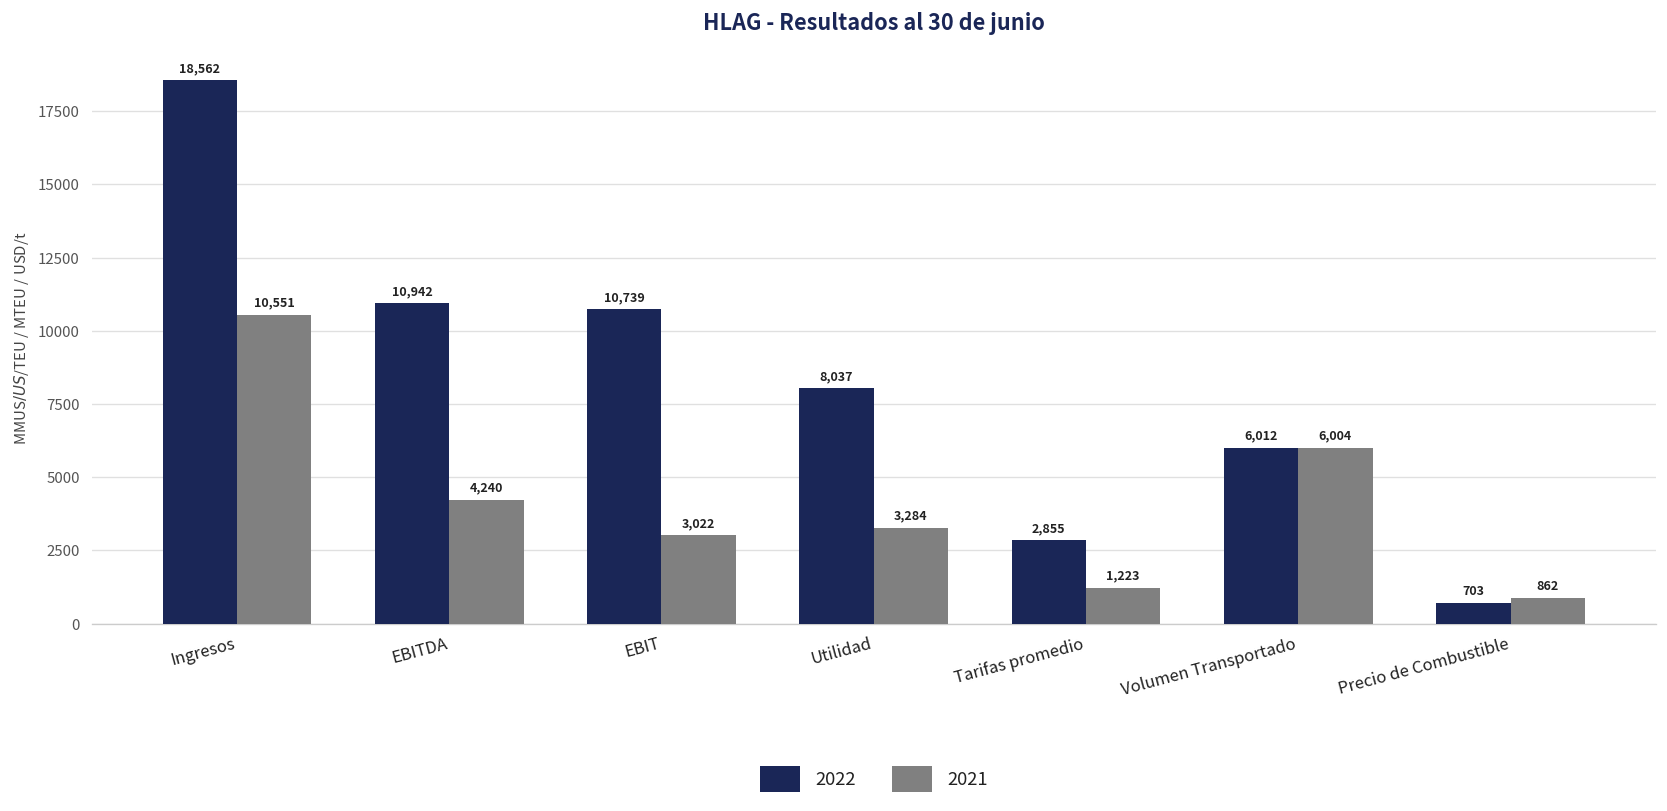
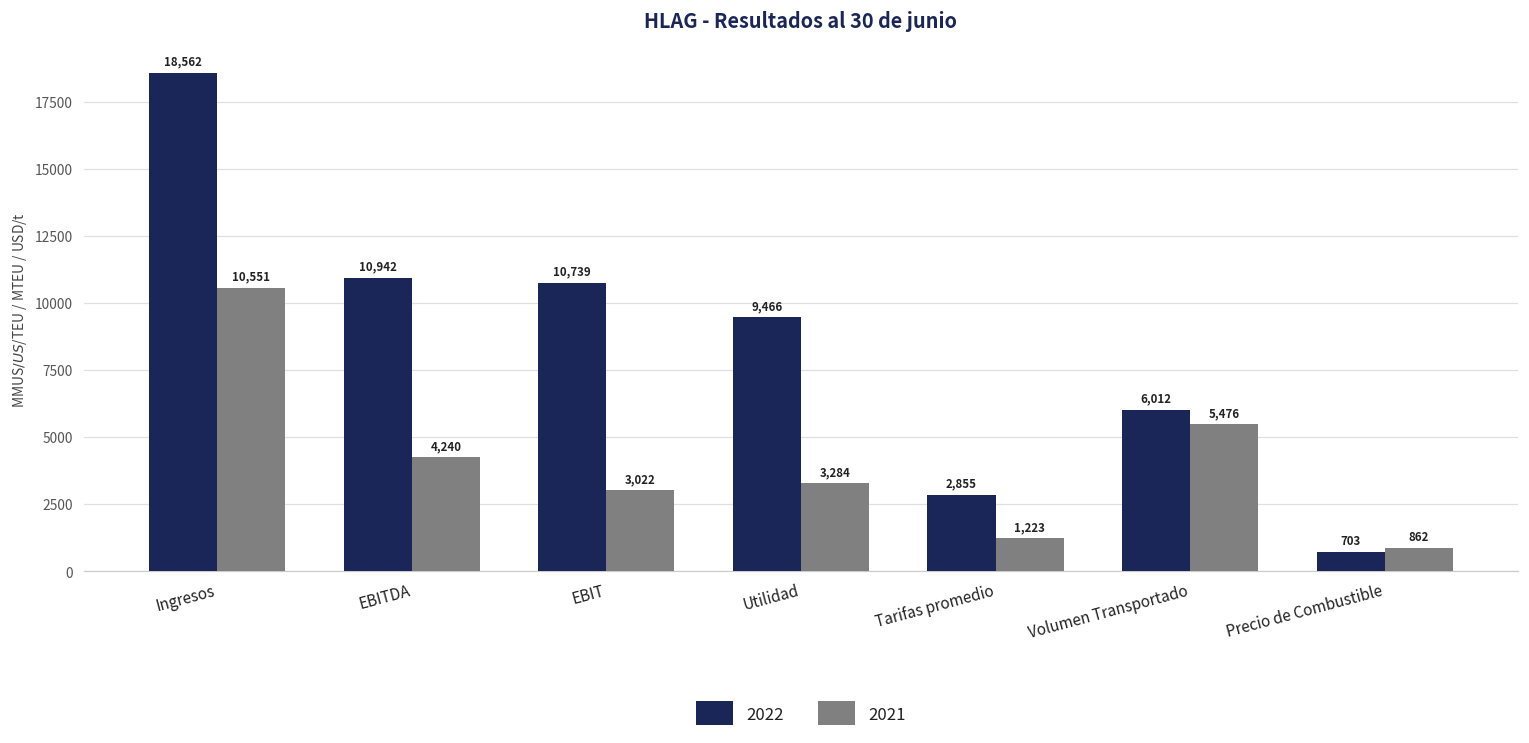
  {
    "2022": {
      "Ingresos": "18,562",
      "EBITDA": "10,942",
      "EBIT": "10,739",
-     "Utilidad": "8,037",
+     "Utilidad": "9,466",
      "Tarifas promedio": "2,855",
      "Volumen Transportado": "6,012",
      "Precio de Combustible": "703"
    },
    "2021": {
      "Ingresos": "10,551",
      "EBITDA": "4,240",
      "EBIT": "3,022",
      "Utilidad": "3,284",
      "Tarifas promedio": "1,223",
-     "Volumen Transportado": "6,004",
+     "Volumen Transportado": "5,476",
      "Precio de Combustible": "862"
    }
  }
